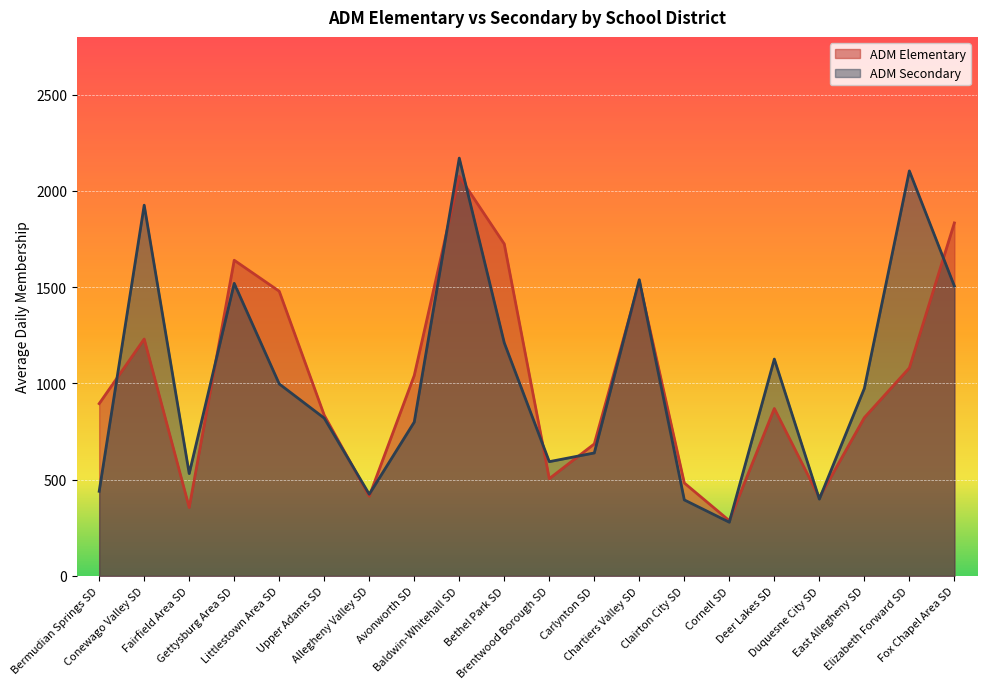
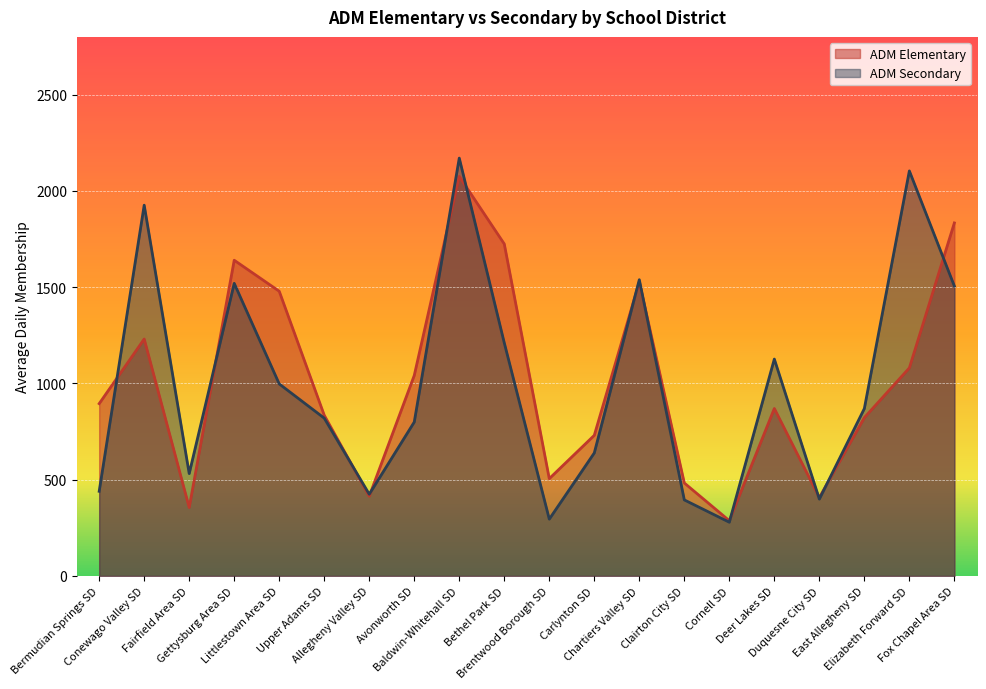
  {
    "ADM Elementary": {
      "Bermudian Springs SD": 890,
      "Conewago Valley SD": 1230,
      "Fairfield Area SD": 360,
      "Gettysburg Area SD": 1640,
      "Littlestown Area SD": 1480,
      "Upper Adams SD": 830,
      "Avonworth SD": 1040,
      "Baldwin-Whitehall SD": 2080,
      "Bethel Park SD": 1720,
      "Brentwood Borough SD": 510,
-     "Carlynton SD": 690,
+     "Carlynton SD": 730,
      "Clairton City SD": 480,
      "Deer Lakes SD": 870,
      "East Allegheny SD": 820,
      "Elizabeth Forward SD": 1080,
      "Fox Chapel Area SD": 1830
    },
    "ADM Secondary": {
      "Bermudian Springs SD": 440,
      "Conewago Valley SD": 1930,
      "Fairfield Area SD": 530,
      "Gettysburg Area SD": 1520,
      "Littlestown Area SD": 1000,
      "Upper Adams SD": 820,
      "Avonworth SD": 800,
      "Baldwin-Whitehall SD": 2170,
      "Bethel Park SD": 1210,
-     "Brentwood Borough SD": 590,
+     "Brentwood Borough SD": 300,
      "Carlynton SD": 640,
      "Clairton City SD": 390,
      "Deer Lakes SD": 1130,
-     "East Allegheny SD": 970,
+     "East Allegheny SD": 870,
      "Elizabeth Forward SD": 2100,
      "Fox Chapel Area SD": 1510
    }
  }
